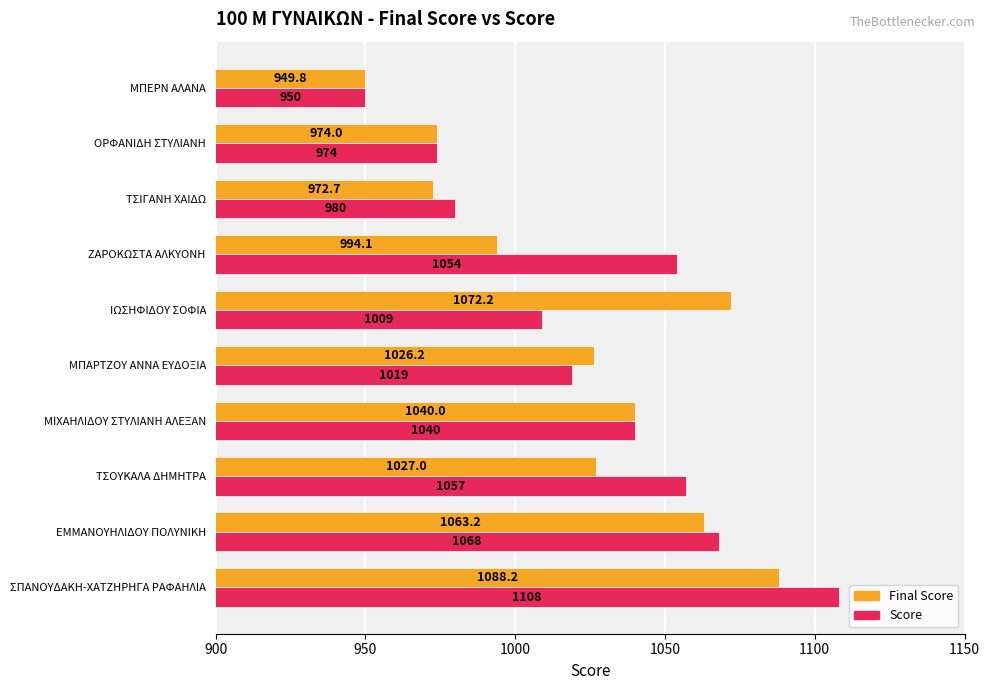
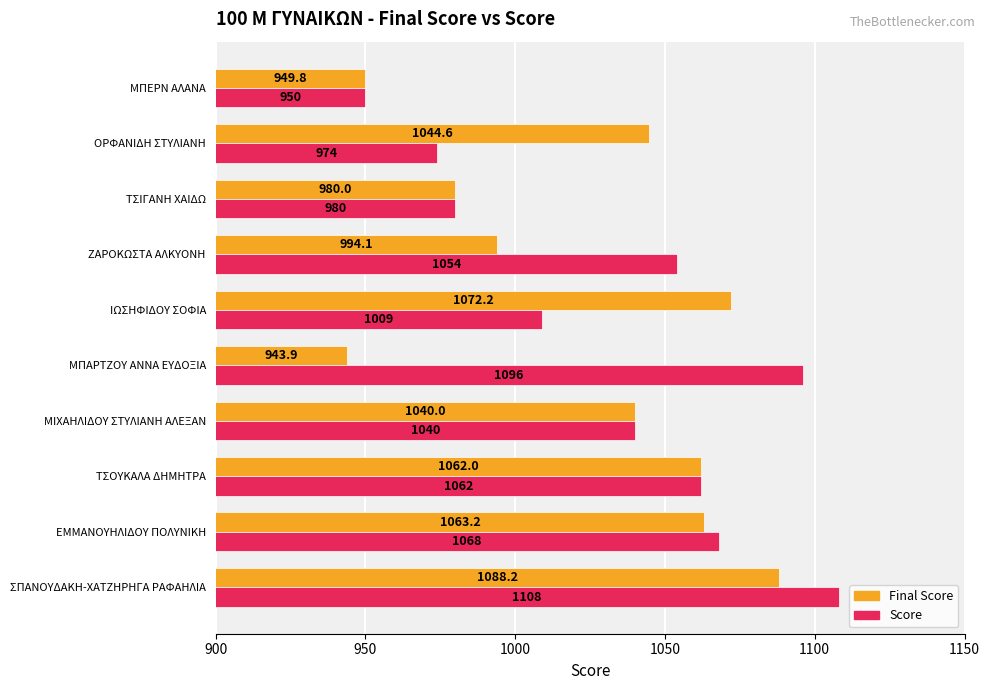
  {
    "Final Score": {
      "ΜΠΕΡΝ ΑΛΑΝΑ": 949.8,
-     "ΟΡΦΑΝΙΔΗ ΣΤΥΛΙΑΝΗ": 974.0,
-     "ΤΣΙΓΑΝΗ ΧΑΙΔΩ": 972.7,
+     "ΟΡΦΑΝΙΔΗ ΣΤΥΛΙΑΝΗ": 1044.6,
+     "ΤΣΙΓΑΝΗ ΧΑΙΔΩ": 980.0,
      "ΖΑΡΟΚΩΣΤΑ ΑΛΚΥΟΝΗ": 994.1,
      "ΙΩΣΗΦΙΔΟΥ ΣΟΦΙΑ": 1072.2,
-     "ΜΠΑΡΤΖΟΥ ΑΝΝΑ ΕΥΔΟΞΙΑ": 1026.2,
+     "ΜΠΑΡΤΖΟΥ ΑΝΝΑ ΕΥΔΟΞΙΑ": 943.9,
      "ΜΙΧΑΗΛΙΔΟΥ ΣΤΥΛΙΑΝΗ ΑΛΕΞΑΝ": 1040.0,
-     "ΤΣΟΥΚΑΛΑ ΔΗΜΗΤΡΑ": 1027.0,
+     "ΤΣΟΥΚΑΛΑ ΔΗΜΗΤΡΑ": 1062.0,
      "ΕΜΜΑΝΟΥΗΛΙΔΟΥ ΠΟΛΥΝΙΚΗ": 1063.2,
      "ΣΠΑΝΟΥΔΑΚΗ-ΧΑΤΖΗΡΗΓΑ ΡΑΦΑΗΛΙΑ": 1088.2
    },
    "Score": {
      "ΜΠΕΡΝ ΑΛΑΝΑ": 950,
      "ΟΡΦΑΝΙΔΗ ΣΤΥΛΙΑΝΗ": 974,
      "ΤΣΙΓΑΝΗ ΧΑΙΔΩ": 980,
      "ΖΑΡΟΚΩΣΤΑ ΑΛΚΥΟΝΗ": 1054,
      "ΙΩΣΗΦΙΔΟΥ ΣΟΦΙΑ": 1009,
-     "ΜΠΑΡΤΖΟΥ ΑΝΝΑ ΕΥΔΟΞΙΑ": 1019,
+     "ΜΠΑΡΤΖΟΥ ΑΝΝΑ ΕΥΔΟΞΙΑ": 1096,
      "ΜΙΧΑΗΛΙΔΟΥ ΣΤΥΛΙΑΝΗ ΑΛΕΞΑΝ": 1040,
-     "ΤΣΟΥΚΑΛΑ ΔΗΜΗΤΡΑ": 1057,
+     "ΤΣΟΥΚΑΛΑ ΔΗΜΗΤΡΑ": 1062,
      "ΕΜΜΑΝΟΥΗΛΙΔΟΥ ΠΟΛΥΝΙΚΗ": 1068,
      "ΣΠΑΝΟΥΔΑΚΗ-ΧΑΤΖΗΡΗΓΑ ΡΑΦΑΗΛΙΑ": 1108
    }
  }
